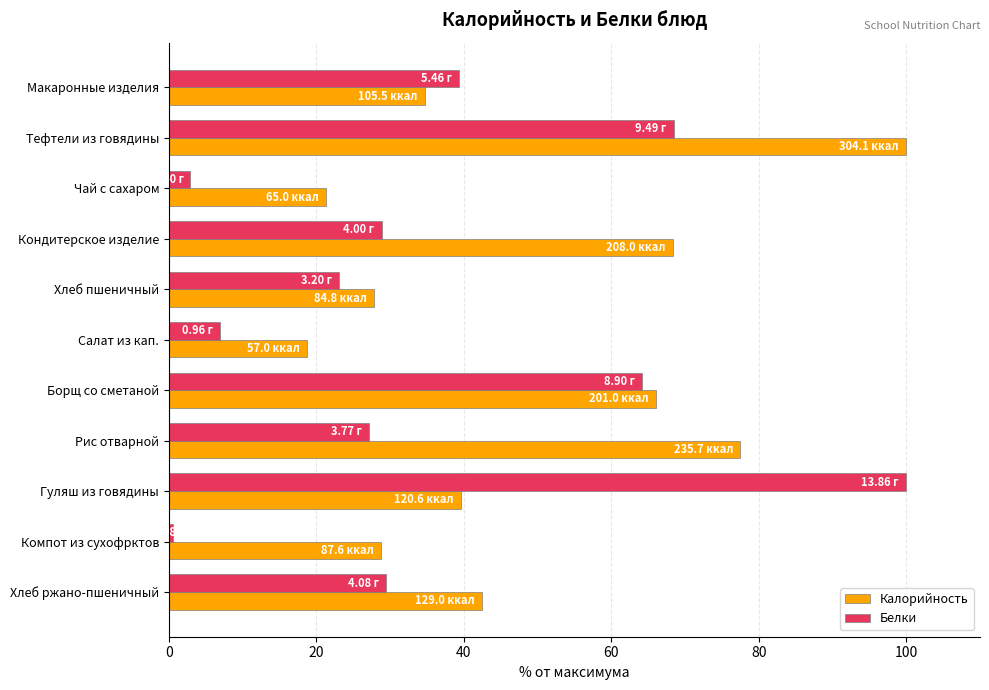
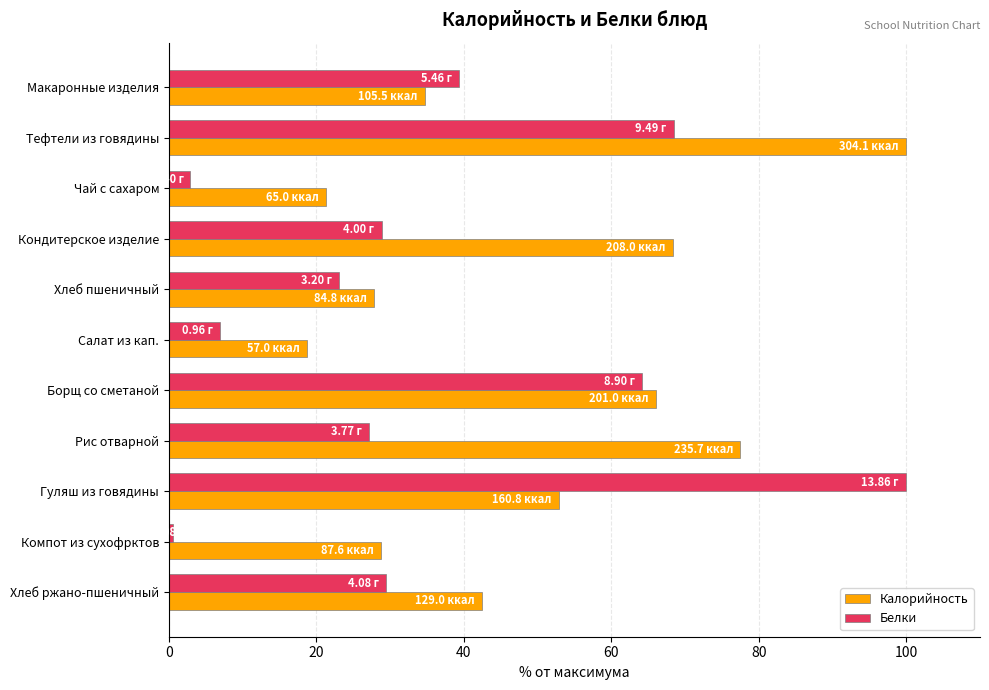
  {
    "Калорийность": {
-     "Гуляш из говядины": 120.6
+     "Гуляш из говядины": 160.8
    },
    "Белки": {
      "Чай с сахаром": 3,
      "Компот из сухофрктов": 1
    }
  }
